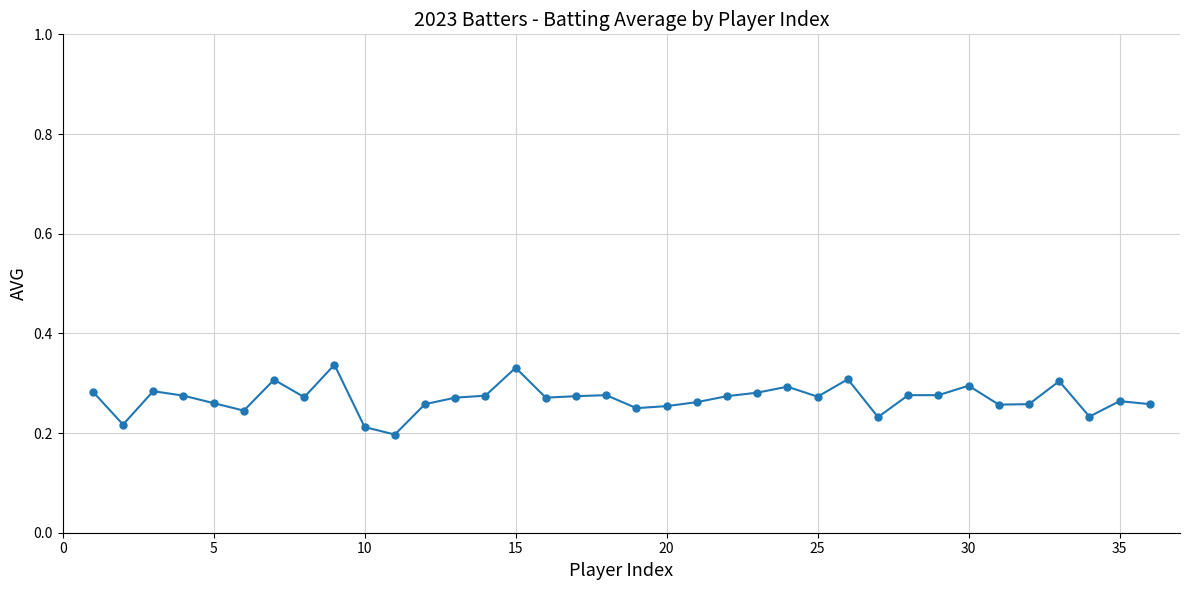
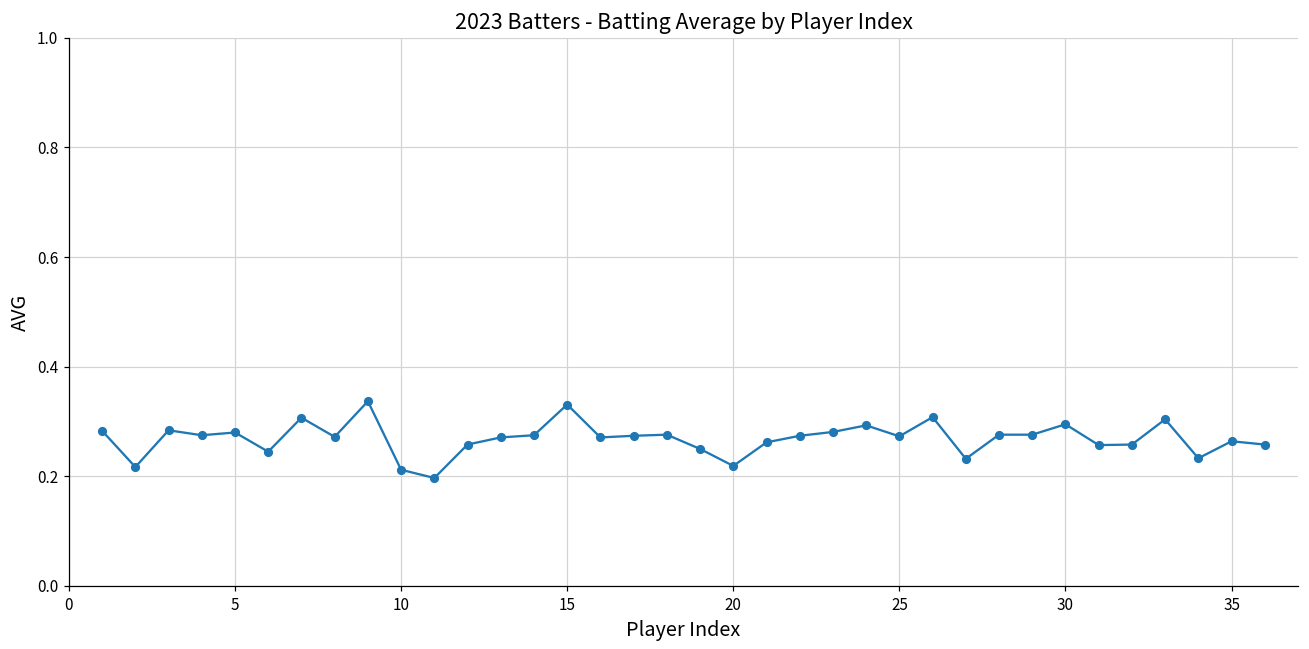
  {
-   "5": 0.26,
+   "5": 0.28,
    "10": 0.21,
    "15": 0.33,
-   "20": 0.25,
+   "20": 0.22,
    "25": 0.27,
    "30": 0.30,
    "35": 0.26
  }
